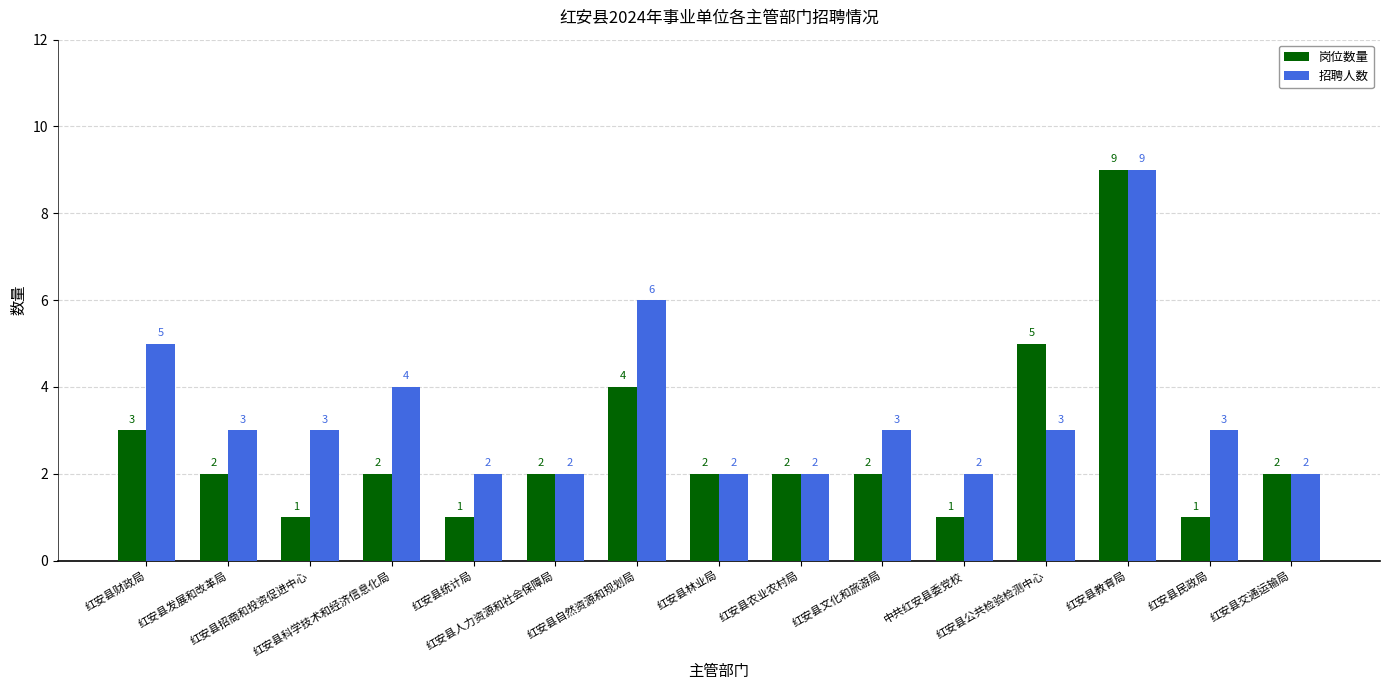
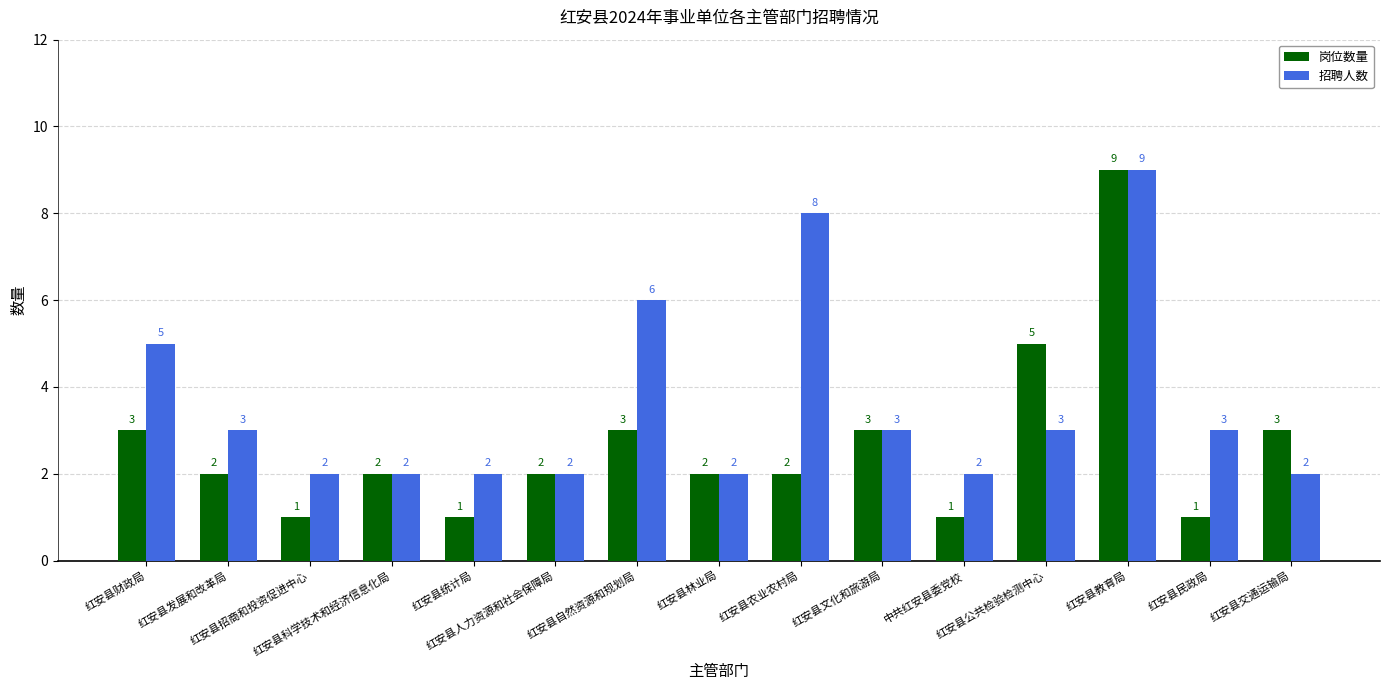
  {
    "岗位数量": {
      "红安县财政局": 3,
      "红安县发展和改革局": 2,
      "红安县招商和投资促进中心": 1,
      "红安县科学技术和经济信息化局": 2,
      "红安县统计局": 1,
      "红安县人力资源和社会保障局": 2,
-     "红安县自然资源和规划局": 4,
+     "红安县自然资源和规划局": 3,
      "红安县林业局": 2,
      "红安县农业农村局": 2,
-     "红安县文化和旅游局": 2,
+     "红安县文化和旅游局": 3,
      "中共红安县委党校": 1,
      "红安县公共检验检测中心": 5,
      "红安县教育局": 9,
      "红安县民政局": 1,
-     "红安县交通运输局": 2
+     "红安县交通运输局": 3
    },
    "招聘人数": {
      "红安县财政局": 5,
      "红安县发展和改革局": 3,
-     "红安县招商和投资促进中心": 3,
-     "红安县科学技术和经济信息化局": 4,
+     "红安县招商和投资促进中心": 2,
+     "红安县科学技术和经济信息化局": 2,
      "红安县统计局": 2,
      "红安县人力资源和社会保障局": 2,
      "红安县自然资源和规划局": 6,
      "红安县林业局": 2,
-     "红安县农业农村局": 2,
+     "红安县农业农村局": 8,
      "红安县文化和旅游局": 3,
      "中共红安县委党校": 2,
      "红安县公共检验检测中心": 3,
      "红安县教育局": 9,
      "红安县民政局": 3,
      "红安县交通运输局": 2
    }
  }
